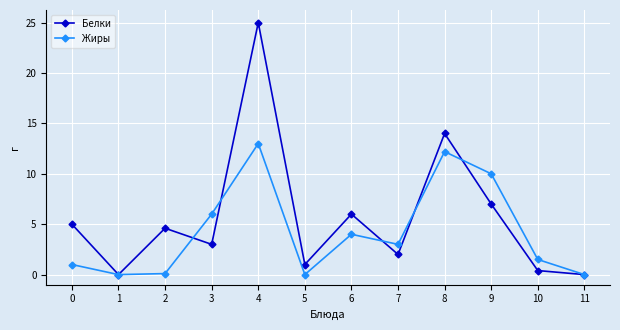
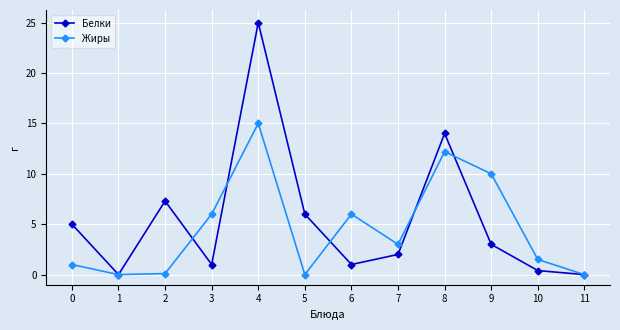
  {
    "Белки": {
      "0": 5.0,
-     "2": 4.6,
-     "3": 3,
+     "2": 7.3,
+     "3": 1,
      "4": 25.0,
-     "5": 1,
-     "6": 6,
+     "5": 6,
+     "6": 1,
      "7": 2.0,
      "8": 14.0,
-     "9": 7,
+     "9": 3,
      "10": 0.4
    },
    "Жиры": {
      "0": 1,
      "2": 0,
      "3": 6,
-     "4": 13,
+     "4": 15,
      "5": 0,
-     "6": 4,
+     "6": 6,
      "7": 3,
      "8": 12,
      "9": 10,
      "10": 1.5
    }
  }
